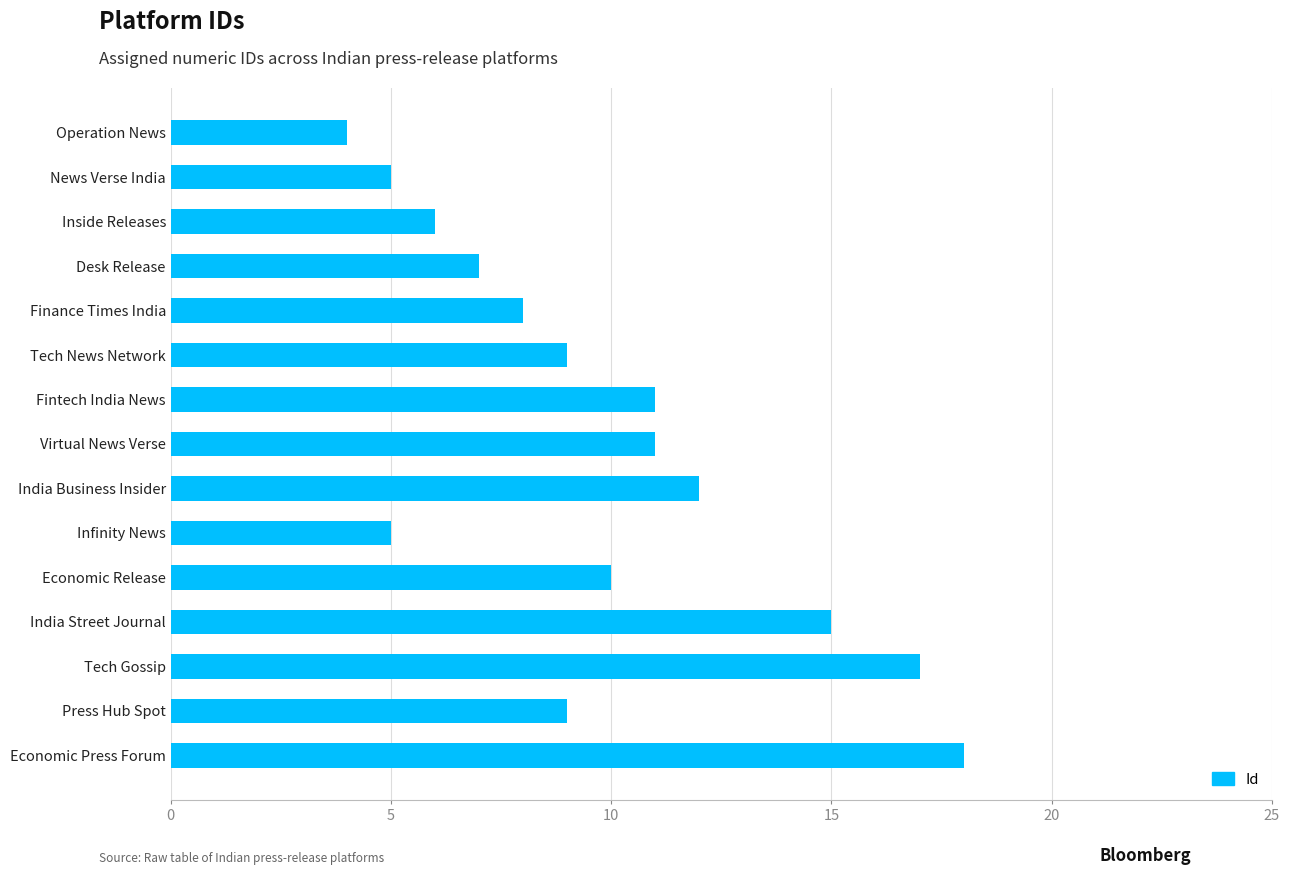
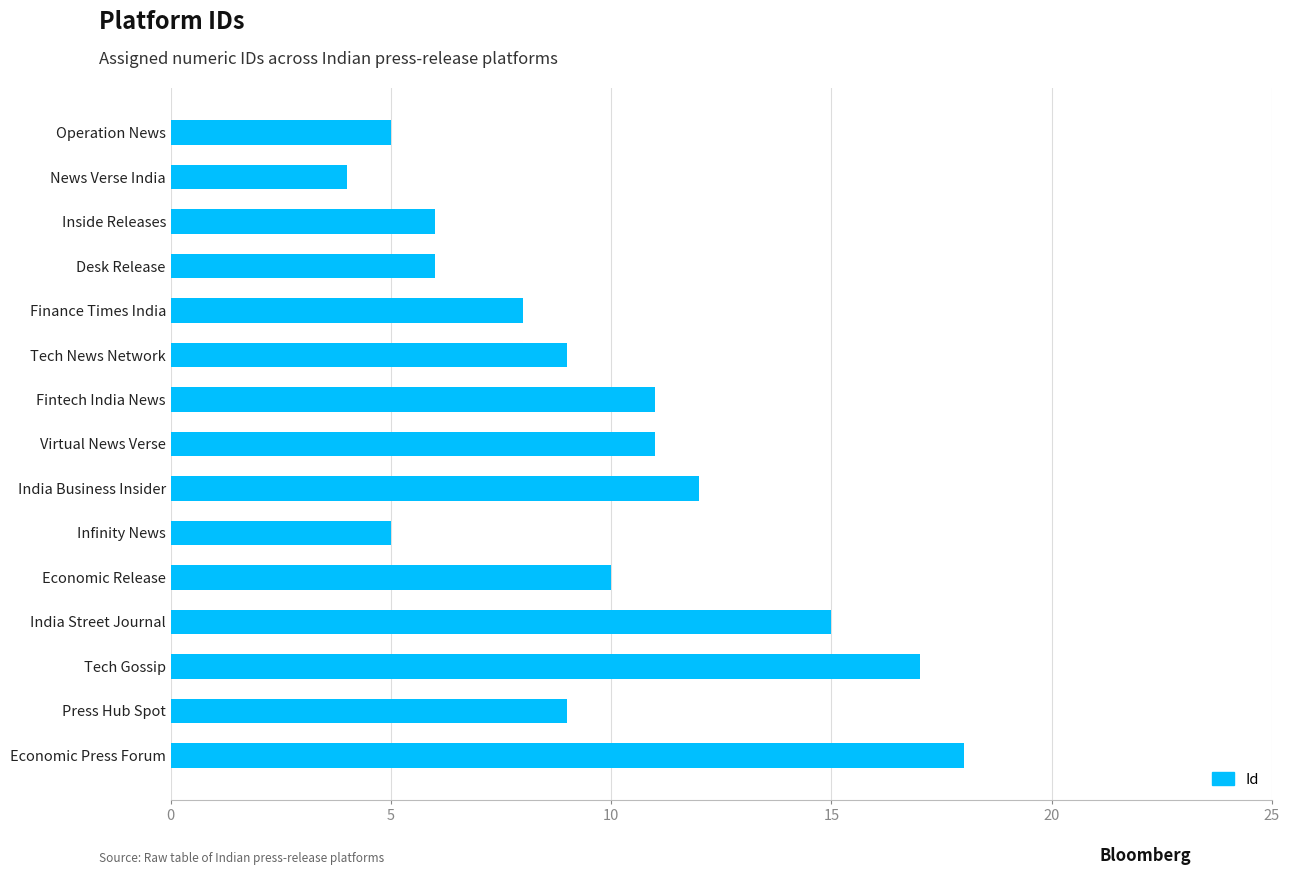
  {
-   "Operation News": 4,
-   "News Verse India": 5,
+   "Operation News": 5,
+   "News Verse India": 4,
    "Inside Releases": 6,
-   "Desk Release": 7,
+   "Desk Release": 6,
    "Finance Times India": 8,
    "Tech News Network": 9,
    "Fintech India News": 11,
    "Virtual News Verse": 11,
    "India Business Insider": 12,
    "Infinity News": 5,
    "Economic Release": 10,
    "India Street Journal": 15,
    "Tech Gossip": 17,
    "Press Hub Spot": 9,
    "Economic Press Forum": 18
  }
